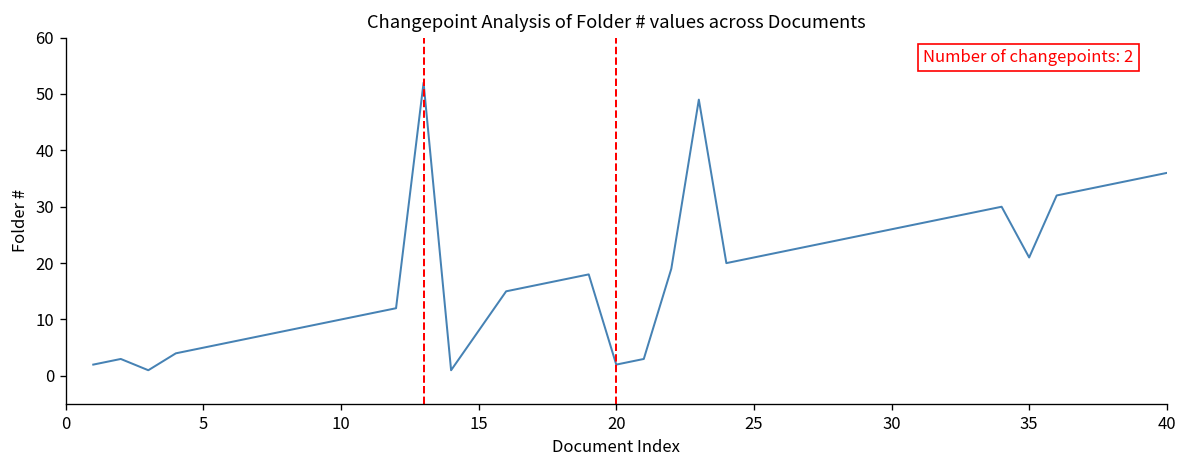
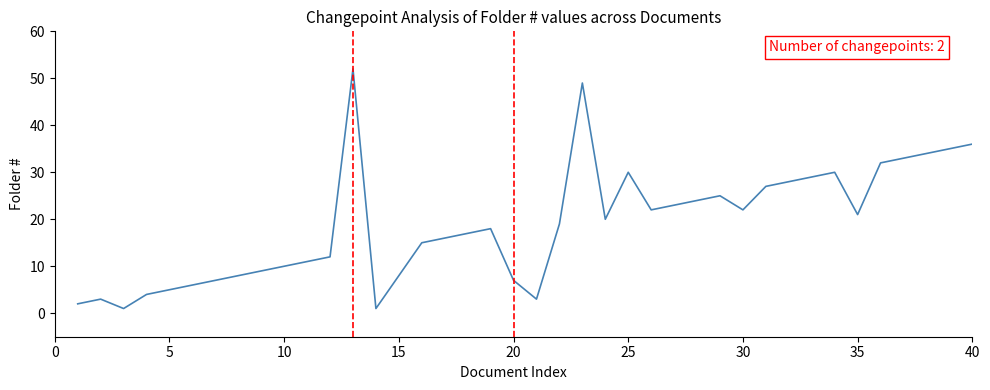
  {
    "5": 5,
    "10": 10,
    "15": 8,
-   "20": 2,
-   "25": 21,
-   "30": 26,
+   "20": 7,
+   "25": 30,
+   "30": 22,
    "35": 21,
    "40": 36
  }
